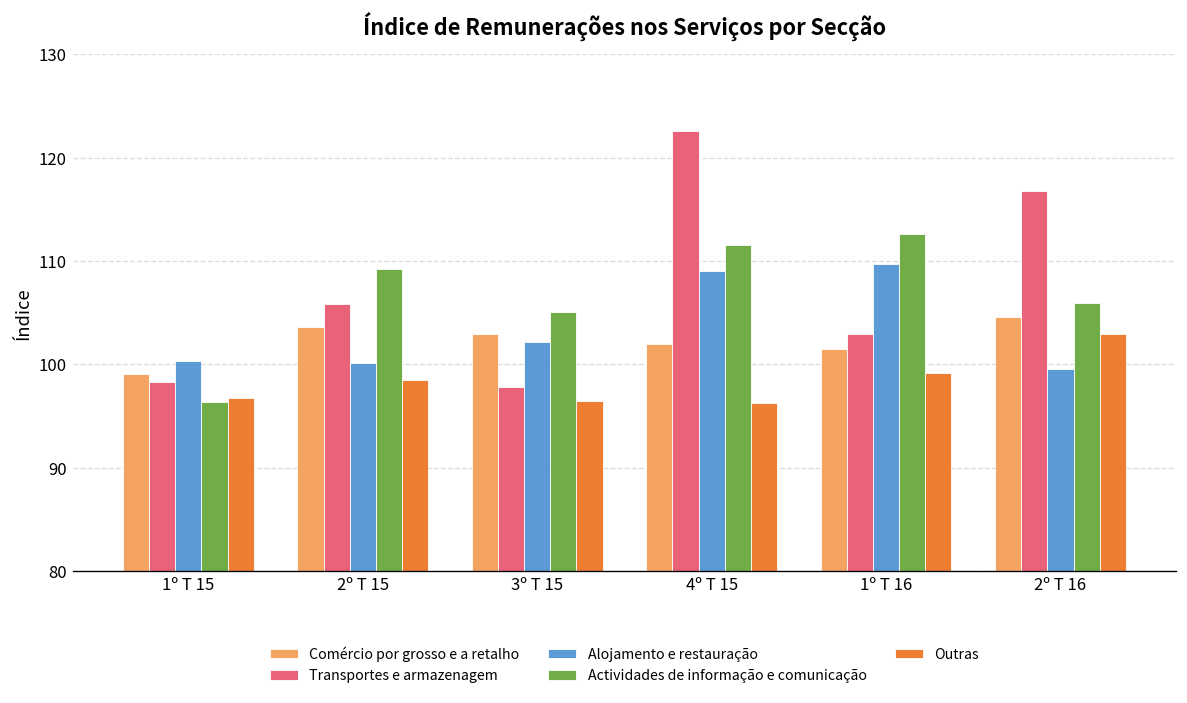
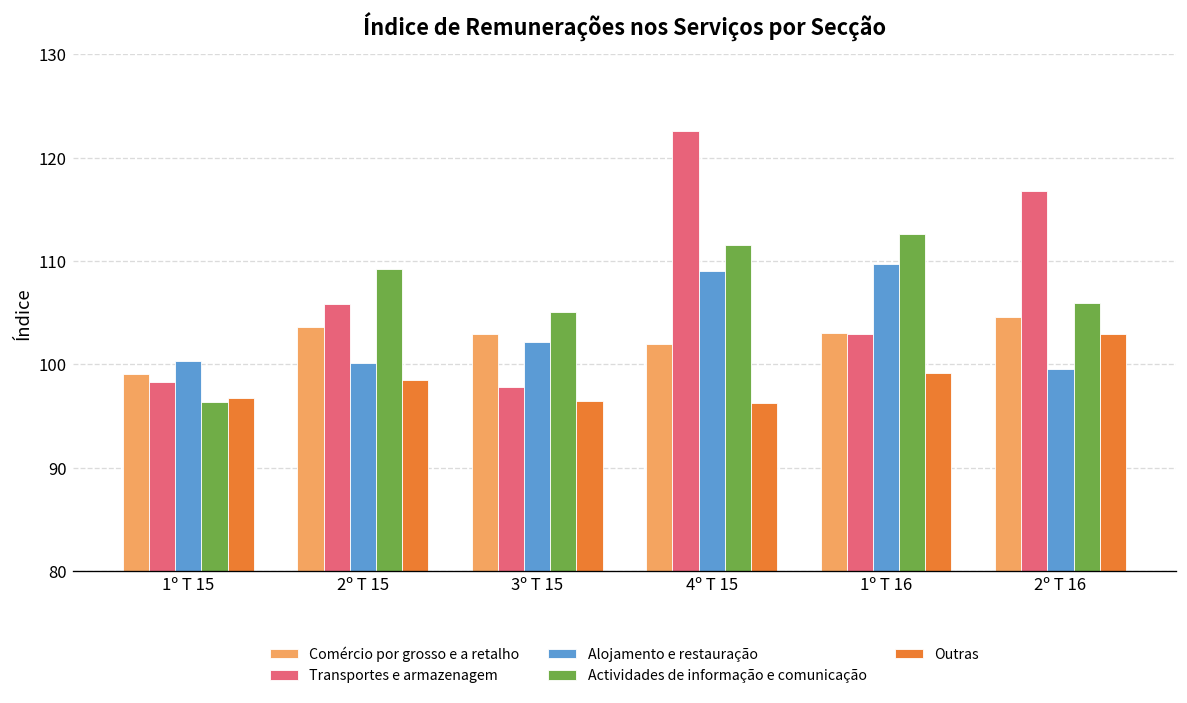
  {
    "Comércio por grosso e a retalho": {
      "1º T 15": 99,
      "2º T 15": 104,
      "3º T 15": 103,
      "4º T 15": 102,
-     "1º T 16": 102,
+     "1º T 16": 103,
      "2º T 16": 105
    },
    "Transportes e armazenagem": {
      "1º T 15": 98,
      "2º T 15": 106,
      "3º T 15": 98,
      "4º T 15": 123,
      "1º T 16": 103,
      "2º T 16": 117
    },
    "Alojamento e restauração": {
      "1º T 15": 100,
      "2º T 15": 100,
      "3º T 15": 102,
      "4º T 15": 109,
      "1º T 16": 110,
      "2º T 16": 100
    },
    "Actividades de informação e comunicação": {
      "1º T 15": 96,
      "2º T 15": 109,
      "3º T 15": 105,
      "4º T 15": 112,
      "1º T 16": 113,
      "2º T 16": 106
    },
    "Outras": {
      "1º T 15": 97,
      "2º T 15": 99,
      "3º T 15": 96,
      "4º T 15": 96,
      "1º T 16": 99,
      "2º T 16": 103
    }
  }
